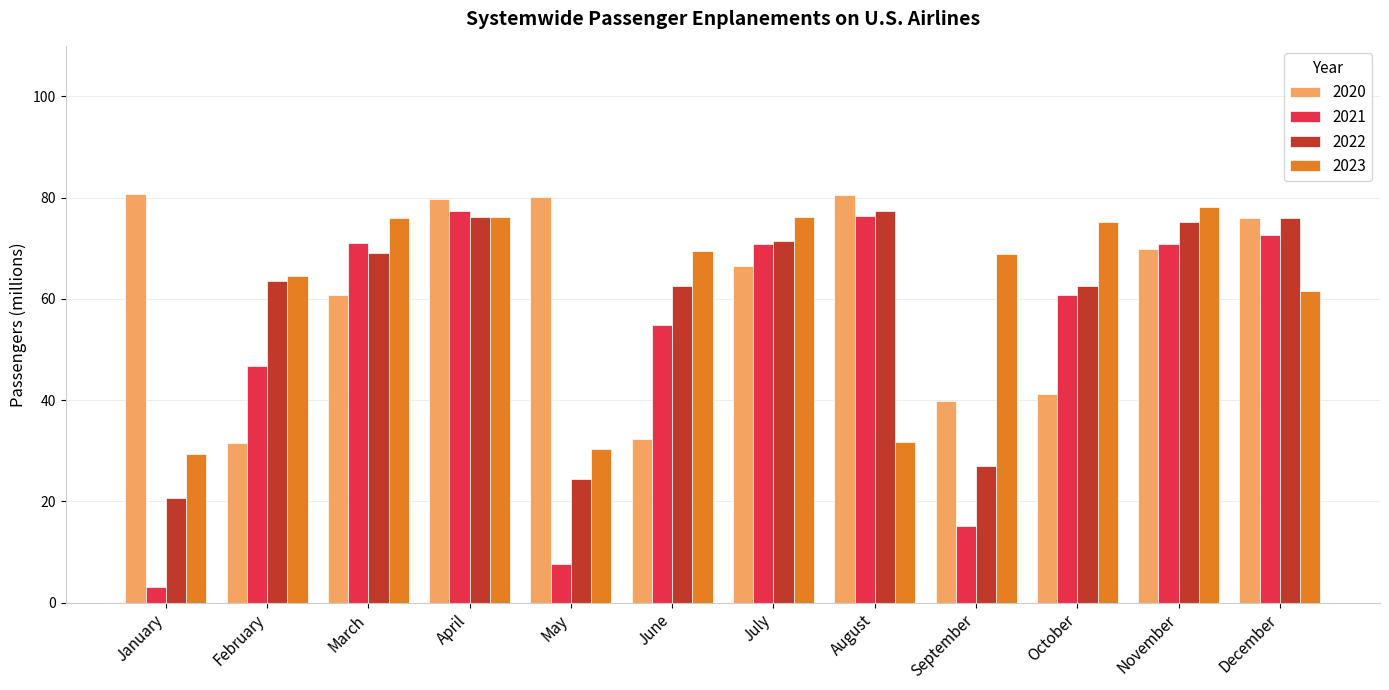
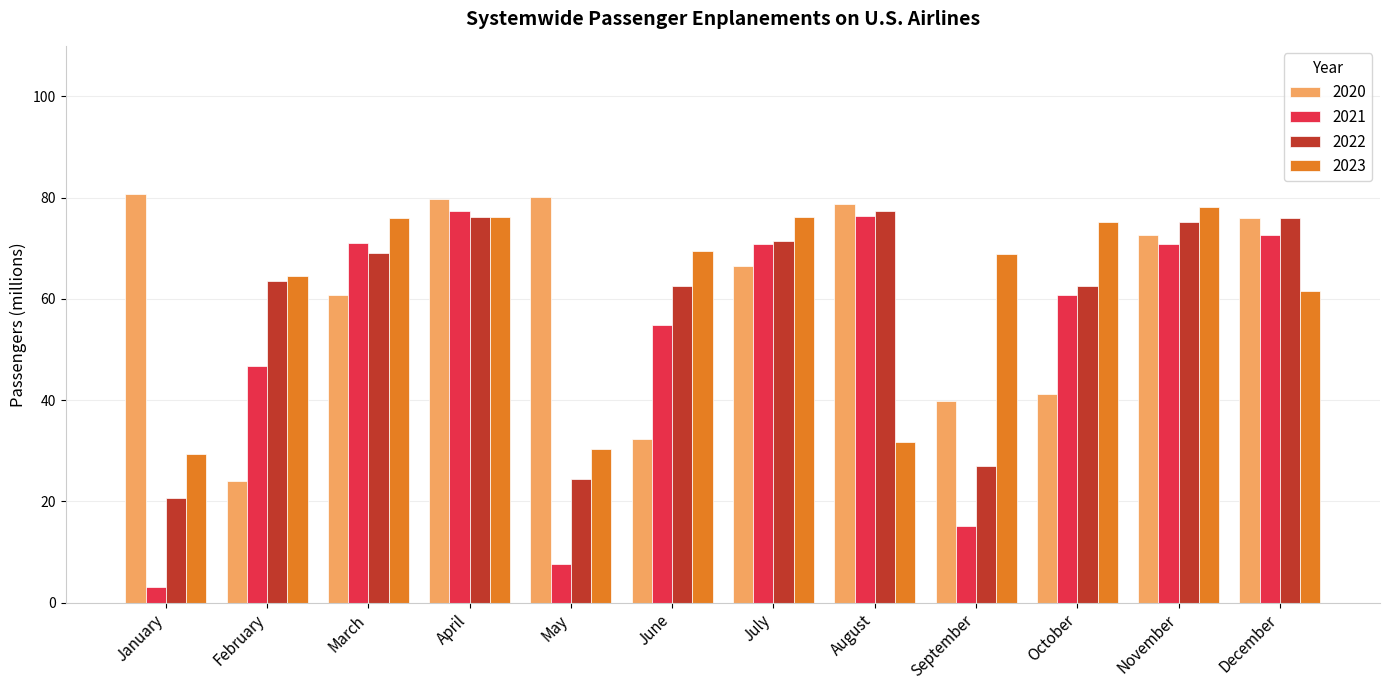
  {
    "2020": {
      "January": 81,
-     "February": 32,
+     "February": 24,
      "March": 61,
      "April": 80,
      "May": 80,
      "June": 32,
      "July": 67,
-     "August": 80,
+     "August": 79,
      "September": 40,
      "October": 41,
-     "November": 70,
+     "November": 73,
      "December": 76
    },
    "2023": {
      "January": 29,
      "February": 65,
      "March": 76,
      "April": 76,
      "May": 30,
      "June": 69,
      "July": 76,
      "August": 32,
      "September": 69,
      "October": 75,
      "November": 78,
      "December": 61
    }
  }
